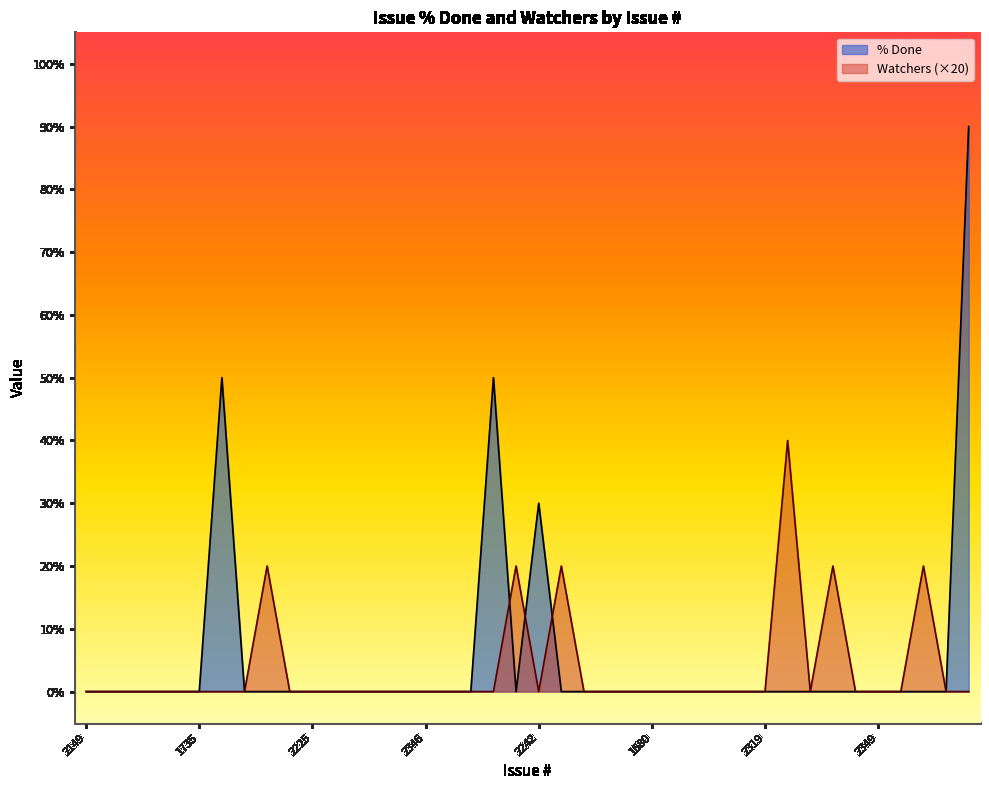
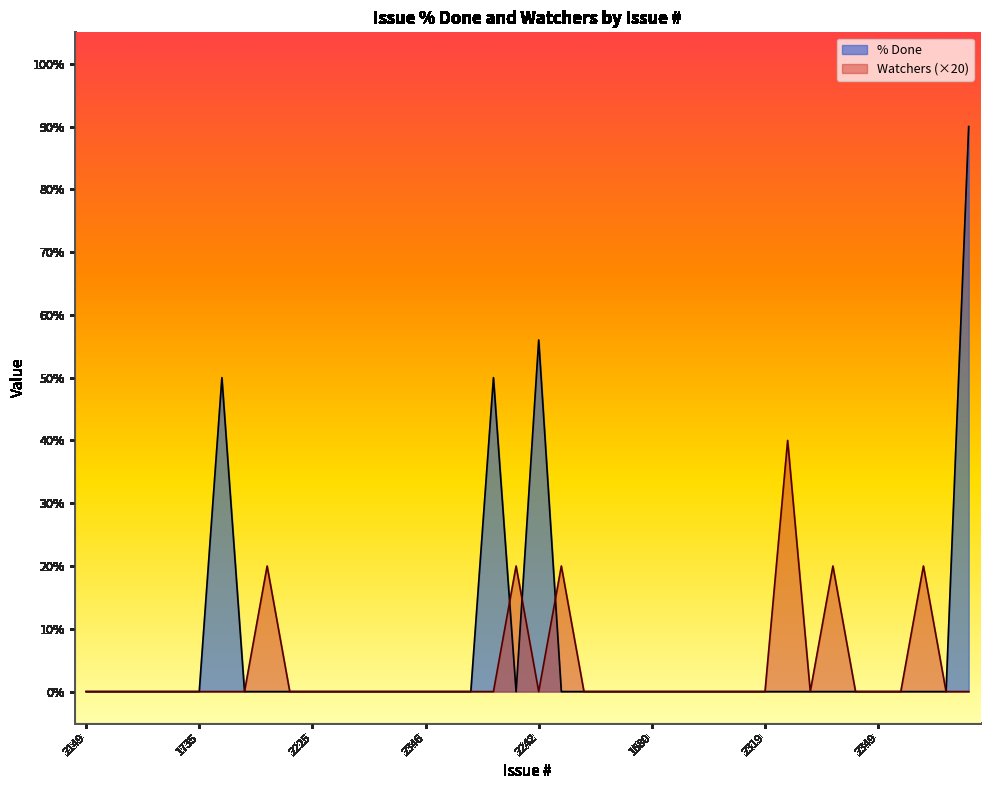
  {
    "% Done": {
-     "2242": "30%"
+     "2242": "56%"
    },
    "Watchers (×20)": {
      "2242": "0%"
    }
  }
